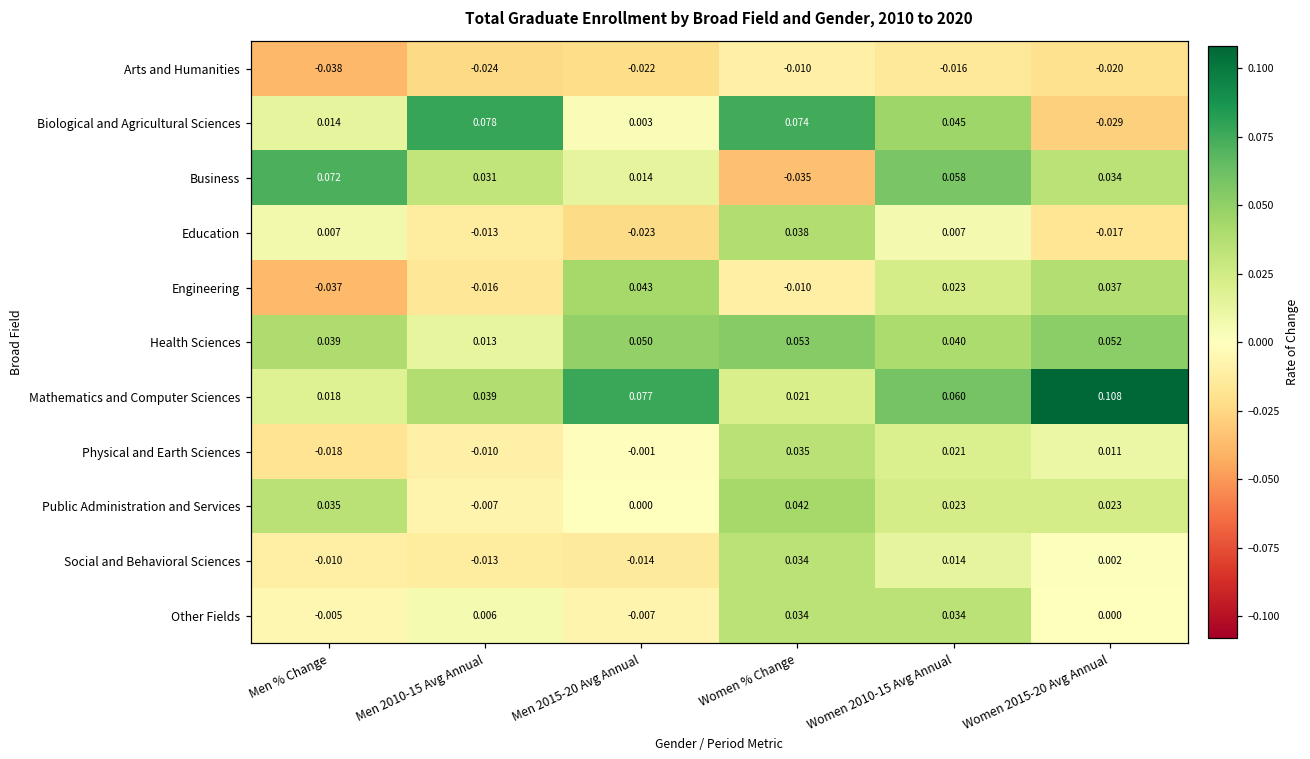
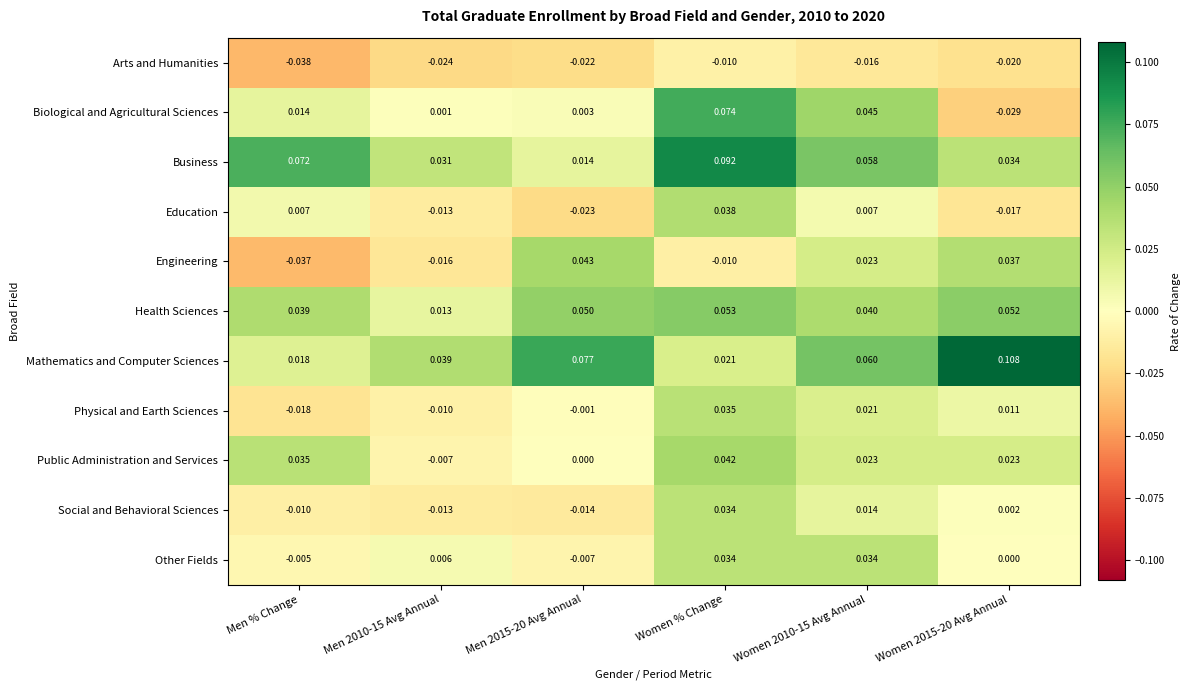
  {
    "Arts and Humanities": {
      "Men % Change": -0.038,
      "Men 2010-15 Avg Annual": -0.024,
      "Men 2015-20 Avg Annual": -0.022,
      "Women % Change": -0.010,
      "Women 2010-15 Avg Annual": -0.016,
      "Women 2015-20 Avg Annual": -0.020
    },
    "Biological and Agricultural Sciences": {
      "Men % Change": 0.014,
-     "Men 2010-15 Avg Annual": 0.078,
+     "Men 2010-15 Avg Annual": 0.001,
      "Men 2015-20 Avg Annual": 0.003,
      "Women % Change": 0.074,
      "Women 2010-15 Avg Annual": 0.045,
      "Women 2015-20 Avg Annual": -0.029
    },
    "Business": {
      "Men % Change": 0.072,
      "Men 2010-15 Avg Annual": 0.031,
      "Men 2015-20 Avg Annual": 0.014,
-     "Women % Change": -0.035,
+     "Women % Change": 0.092,
      "Women 2010-15 Avg Annual": 0.058,
      "Women 2015-20 Avg Annual": 0.034
    },
    "Education": {
      "Men % Change": 0.007,
      "Men 2010-15 Avg Annual": -0.013,
      "Men 2015-20 Avg Annual": -0.023,
      "Women % Change": 0.038,
      "Women 2010-15 Avg Annual": 0.007,
      "Women 2015-20 Avg Annual": -0.017
    },
    "Engineering": {
      "Men % Change": -0.037,
      "Men 2010-15 Avg Annual": -0.016,
      "Men 2015-20 Avg Annual": 0.043,
      "Women % Change": -0.010,
      "Women 2010-15 Avg Annual": 0.023,
      "Women 2015-20 Avg Annual": 0.037
    },
    "Health Sciences": {
      "Men % Change": 0.039,
      "Men 2010-15 Avg Annual": 0.013,
      "Men 2015-20 Avg Annual": 0.050,
      "Women % Change": 0.053,
      "Women 2010-15 Avg Annual": 0.040,
      "Women 2015-20 Avg Annual": 0.052
    },
    "Mathematics and Computer Sciences": {
      "Men % Change": 0.018,
      "Men 2010-15 Avg Annual": 0.039,
      "Men 2015-20 Avg Annual": 0.077,
      "Women % Change": 0.021,
      "Women 2010-15 Avg Annual": 0.060,
      "Women 2015-20 Avg Annual": 0.108
    },
    "Physical and Earth Sciences": {
      "Men % Change": -0.018,
      "Men 2010-15 Avg Annual": -0.010,
      "Men 2015-20 Avg Annual": -0.001,
      "Women % Change": 0.035,
      "Women 2010-15 Avg Annual": 0.021,
      "Women 2015-20 Avg Annual": 0.011
    },
    "Public Administration and Services": {
      "Men % Change": 0.035,
      "Men 2010-15 Avg Annual": -0.007,
      "Men 2015-20 Avg Annual": 0.000,
      "Women % Change": 0.042,
      "Women 2010-15 Avg Annual": 0.023,
      "Women 2015-20 Avg Annual": 0.023
    },
    "Social and Behavioral Sciences": {
      "Men % Change": -0.010,
      "Men 2010-15 Avg Annual": -0.013,
      "Men 2015-20 Avg Annual": -0.014,
      "Women % Change": 0.034,
      "Women 2010-15 Avg Annual": 0.014,
      "Women 2015-20 Avg Annual": 0.002
    },
    "Other Fields": {
      "Men % Change": -0.005,
      "Men 2010-15 Avg Annual": 0.006,
      "Men 2015-20 Avg Annual": -0.007,
      "Women % Change": 0.034,
      "Women 2010-15 Avg Annual": 0.034,
      "Women 2015-20 Avg Annual": 0.000
    }
  }
